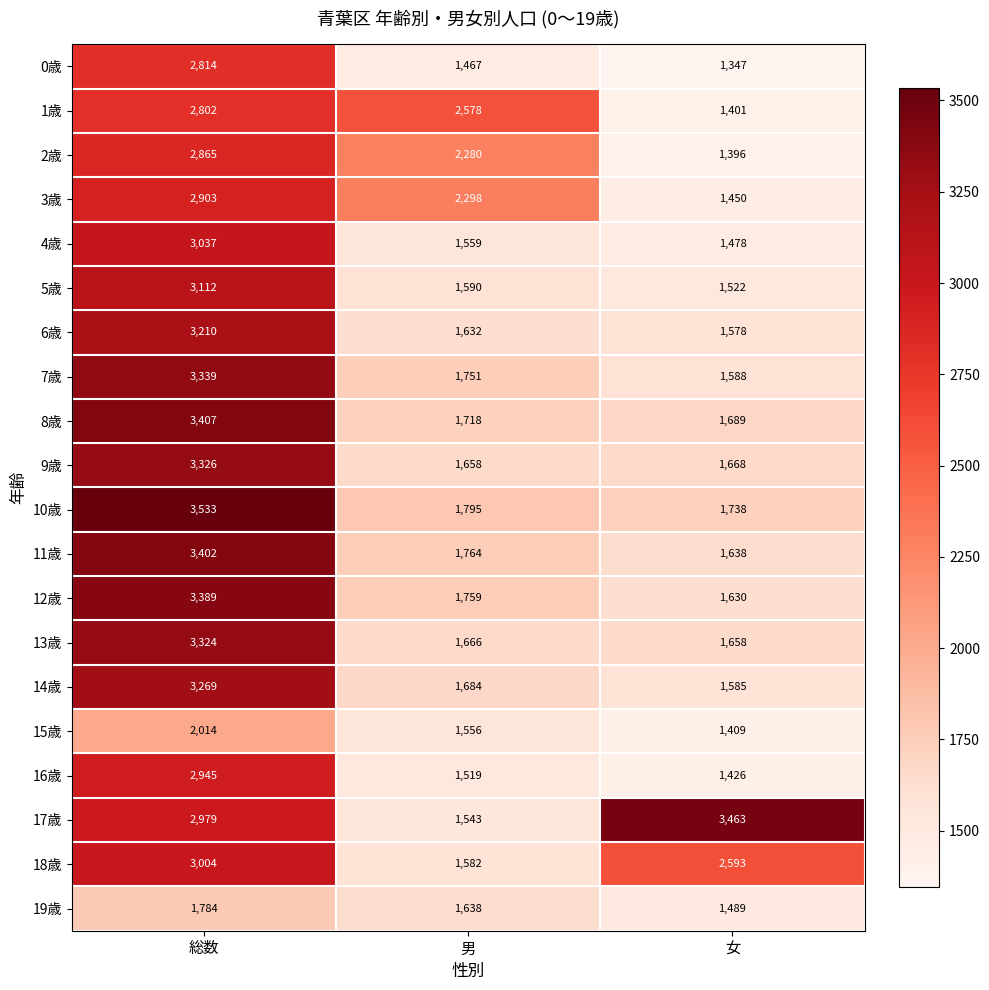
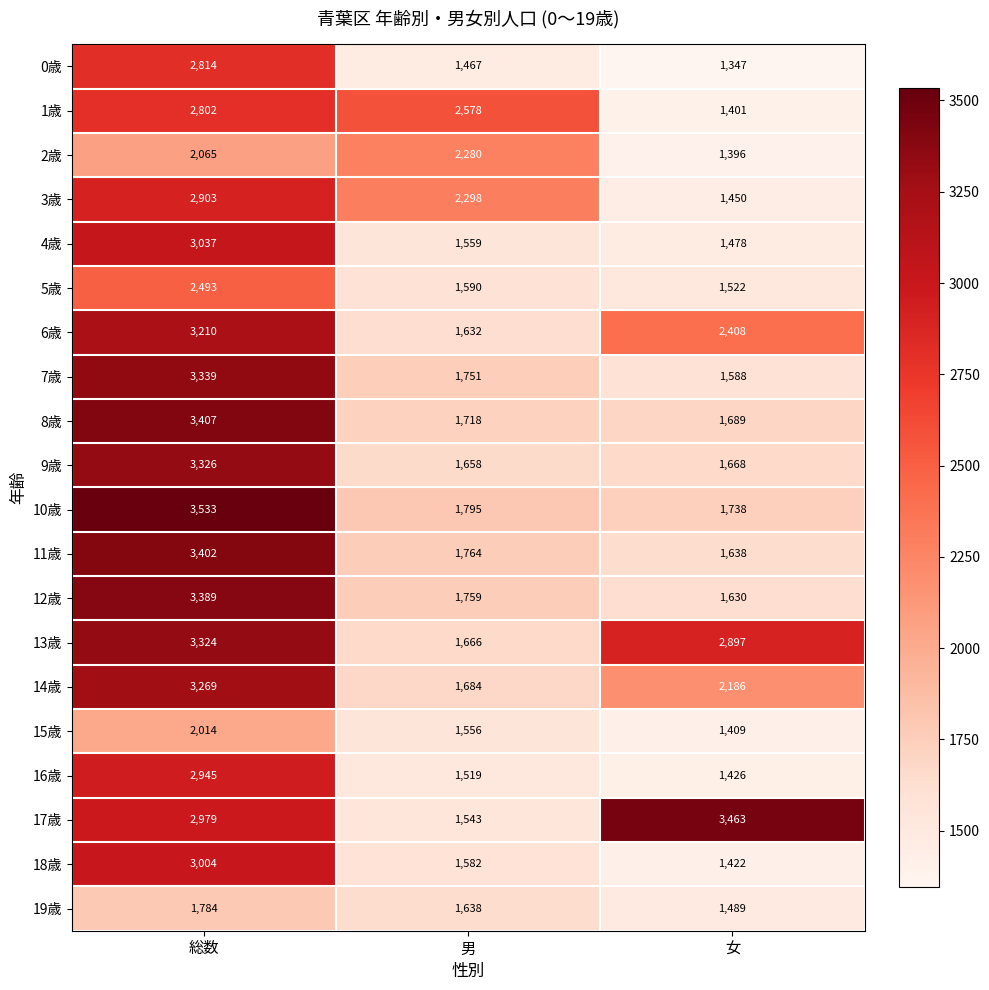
  {
    "0歳": {
      "総数": "2,814",
      "男": "1,467",
      "女": "1,347"
    },
    "1歳": {
      "総数": "2,802",
      "男": "2,578",
      "女": "1,401"
    },
    "2歳": {
-     "総数": "2,865",
+     "総数": "2,065",
      "男": "2,280",
      "女": "1,396"
    },
    "3歳": {
      "総数": "2,903",
      "男": "2,298",
      "女": "1,450"
    },
    "4歳": {
      "総数": "3,037",
      "男": "1,559",
      "女": "1,478"
    },
    "5歳": {
-     "総数": "3,112",
+     "総数": "2,493",
      "男": "1,590",
      "女": "1,522"
    },
    "6歳": {
      "総数": "3,210",
      "男": "1,632",
-     "女": "1,578"
+     "女": "2,408"
    },
    "7歳": {
      "総数": "3,339",
      "男": "1,751",
      "女": "1,588"
    },
    "8歳": {
      "総数": "3,407",
      "男": "1,718",
      "女": "1,689"
    },
    "9歳": {
      "総数": "3,326",
      "男": "1,658",
      "女": "1,668"
    },
    "10歳": {
      "総数": "3,533",
      "男": "1,795",
      "女": "1,738"
    },
    "11歳": {
      "総数": "3,402",
      "男": "1,764",
      "女": "1,638"
    },
    "12歳": {
      "総数": "3,389",
      "男": "1,759",
      "女": "1,630"
    },
    "13歳": {
      "総数": "3,324",
      "男": "1,666",
-     "女": "1,658"
+     "女": "2,897"
    },
    "14歳": {
      "総数": "3,269",
      "男": "1,684",
-     "女": "1,585"
+     "女": "2,186"
    },
    "15歳": {
      "総数": "2,014",
      "男": "1,556",
      "女": "1,409"
    },
    "16歳": {
      "総数": "2,945",
      "男": "1,519",
      "女": "1,426"
    },
    "17歳": {
      "総数": "2,979",
      "男": "1,543",
      "女": "3,463"
    },
    "18歳": {
      "総数": "3,004",
      "男": "1,582",
-     "女": "2,593"
+     "女": "1,422"
    },
    "19歳": {
      "総数": "1,784",
      "男": "1,638",
      "女": "1,489"
    }
  }
